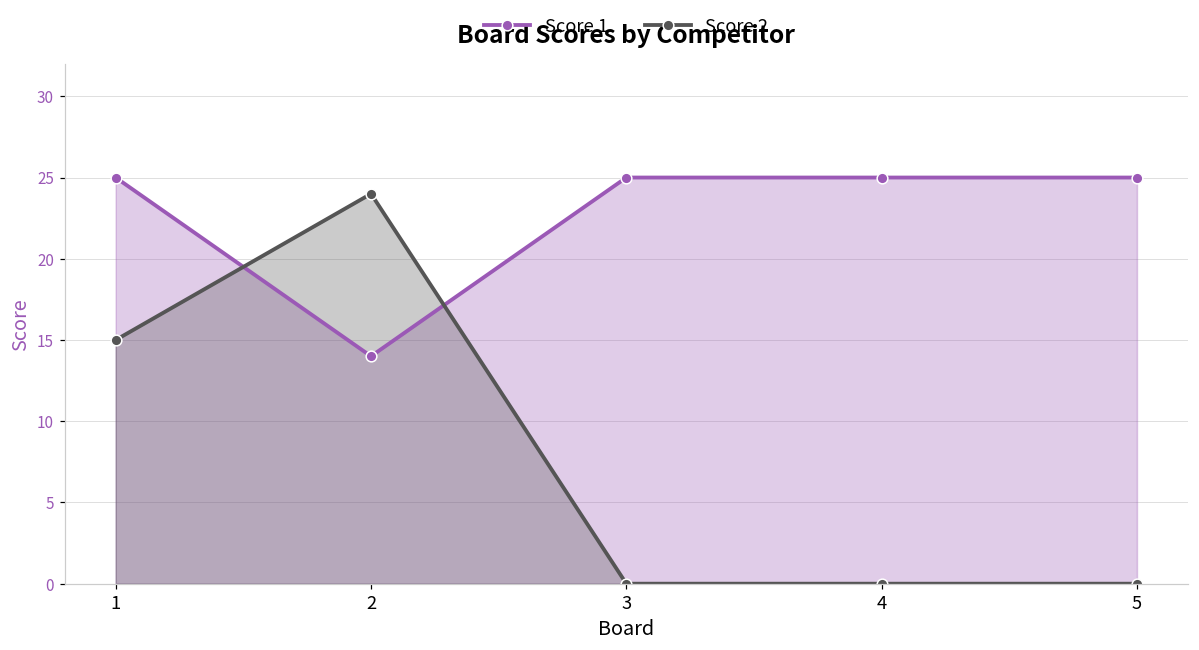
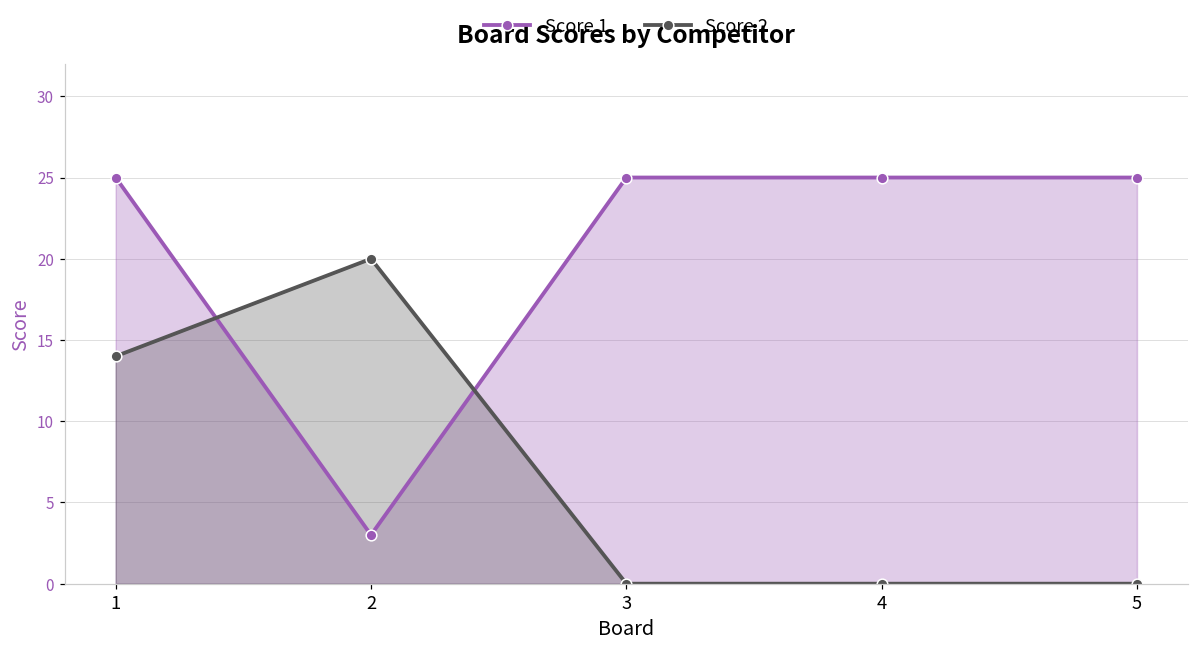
  {
    "Score 1": {
      "1": 25,
-     "2": 14,
+     "2": 3,
      "3": 25,
      "4": 25,
      "5": 25
    },
    "Score 2": {
-     "1": 15,
-     "2": 24,
+     "1": 14,
+     "2": 20,
      "3": 0,
      "4": 0,
      "5": 0
    }
  }
